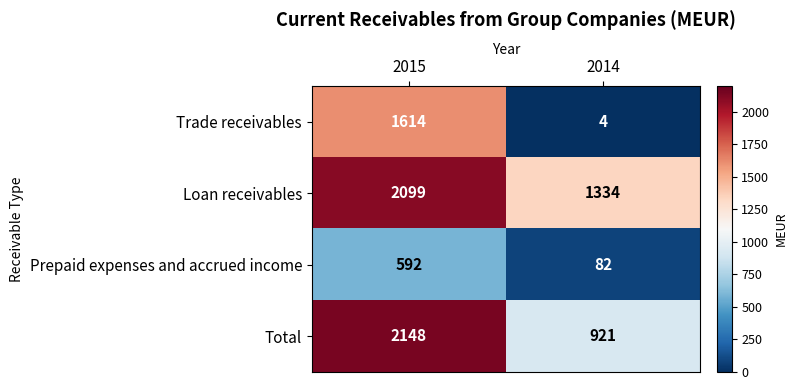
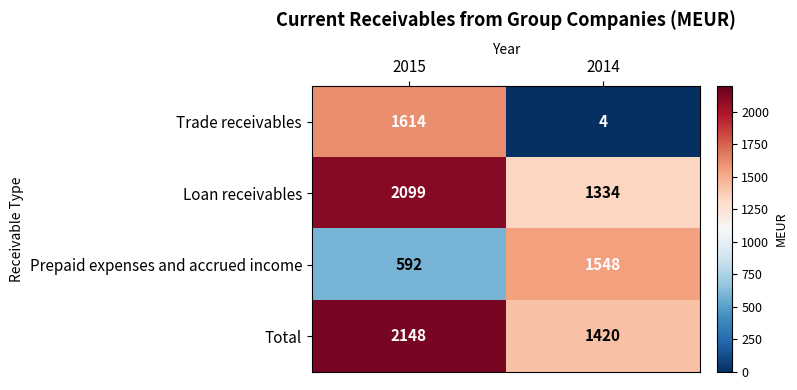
  {
    "Trade receivables": {
      "2015": 1614,
      "2014": 4
    },
    "Loan receivables": {
      "2015": 2099,
      "2014": 1334
    },
    "Prepaid expenses and accrued income": {
      "2015": 592,
-     "2014": 82
+     "2014": 1548
    },
    "Total": {
      "2015": 2148,
-     "2014": 921
+     "2014": 1420
    }
  }
